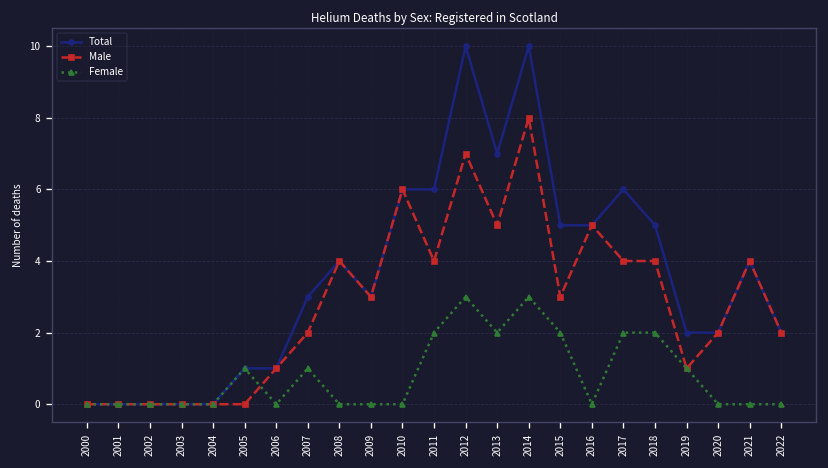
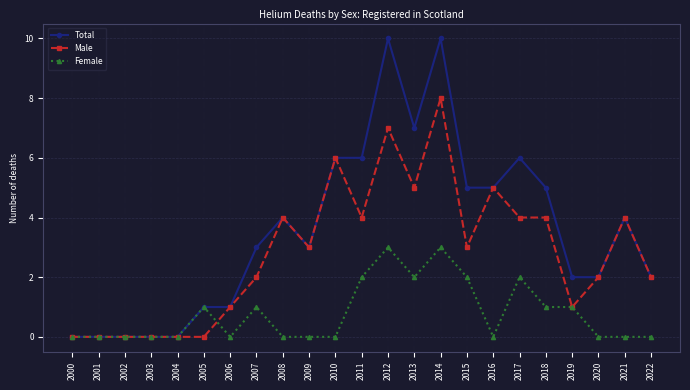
  {
    "Total": {
      "2007": 3,
      "2011": 6,
      "2012": 10,
      "2013": 7,
      "2014": 10,
      "2015": 5,
      "2017": 6,
      "2018": 5,
      "2019": 2
    },
    "Male": {
      "2005": 0,
      "2007": 2,
      "2011": 4,
      "2012": 7,
      "2013": 5,
      "2014": 8,
      "2015": 3,
      "2017": 4,
      "2018": 4
    },
    "Female": {
      "2006": 0,
      "2007": 1,
      "2008": 0,
      "2009": 0,
      "2010": 0,
      "2011": 2,
      "2012": 3,
      "2013": 2,
      "2014": 3,
      "2015": 2,
      "2016": 0,
      "2017": 2,
-     "2018": 2,
+     "2018": 1,
      "2020": 0,
      "2021": 0,
      "2022": 0
    }
  }
